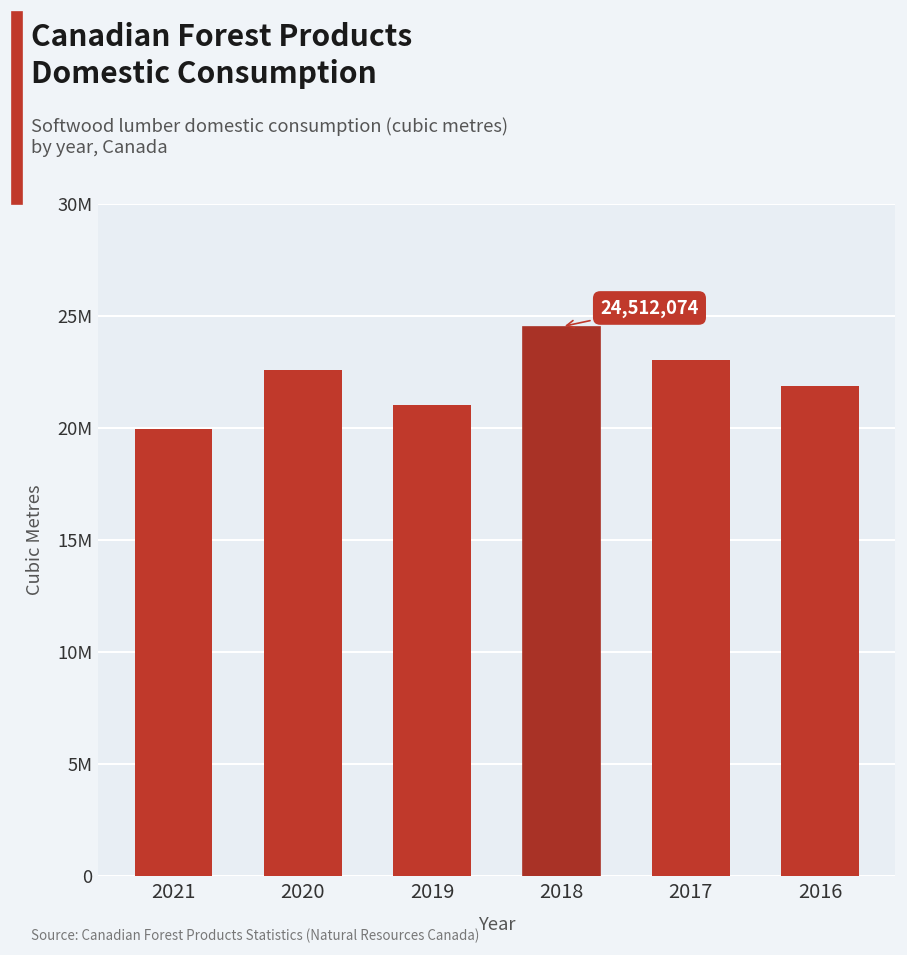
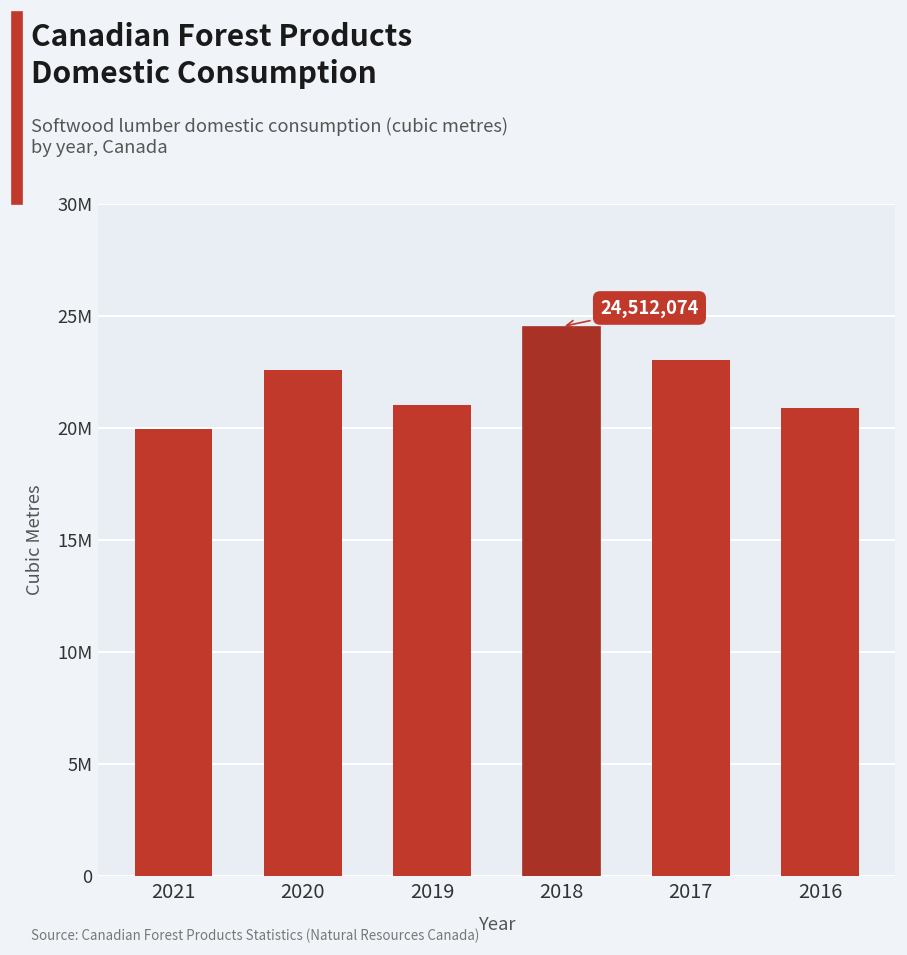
  {
    "2021": 20000000,
    "2020": 22600000,
    "2019": 21000000,
    "2017": 23000000,
-   "2016": 21900000
+   "2016": 20900000
  }
